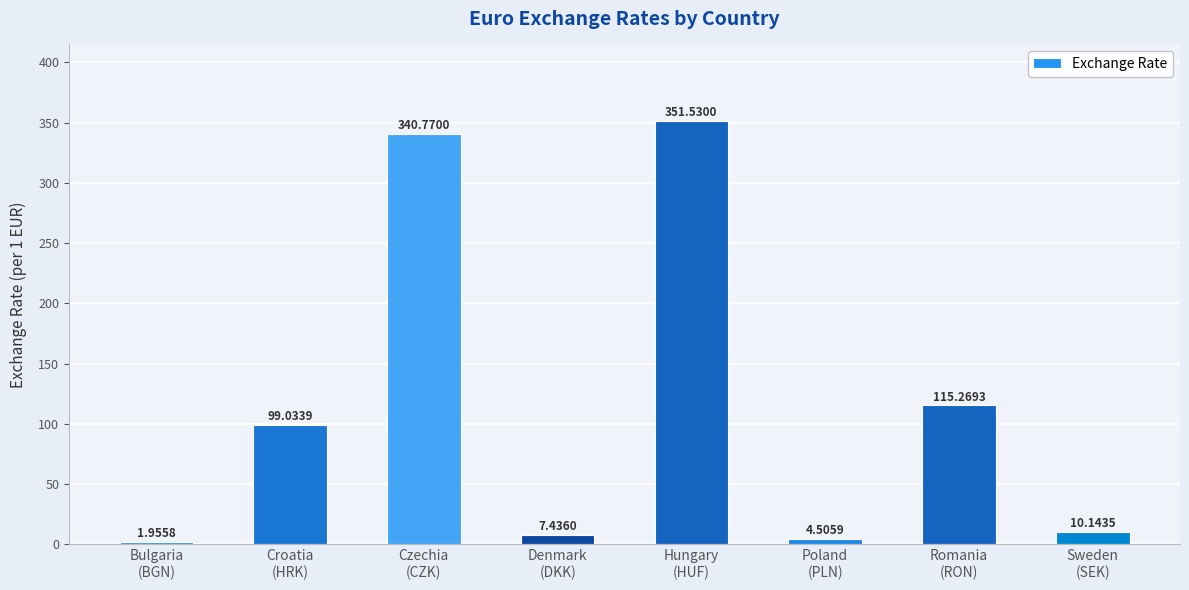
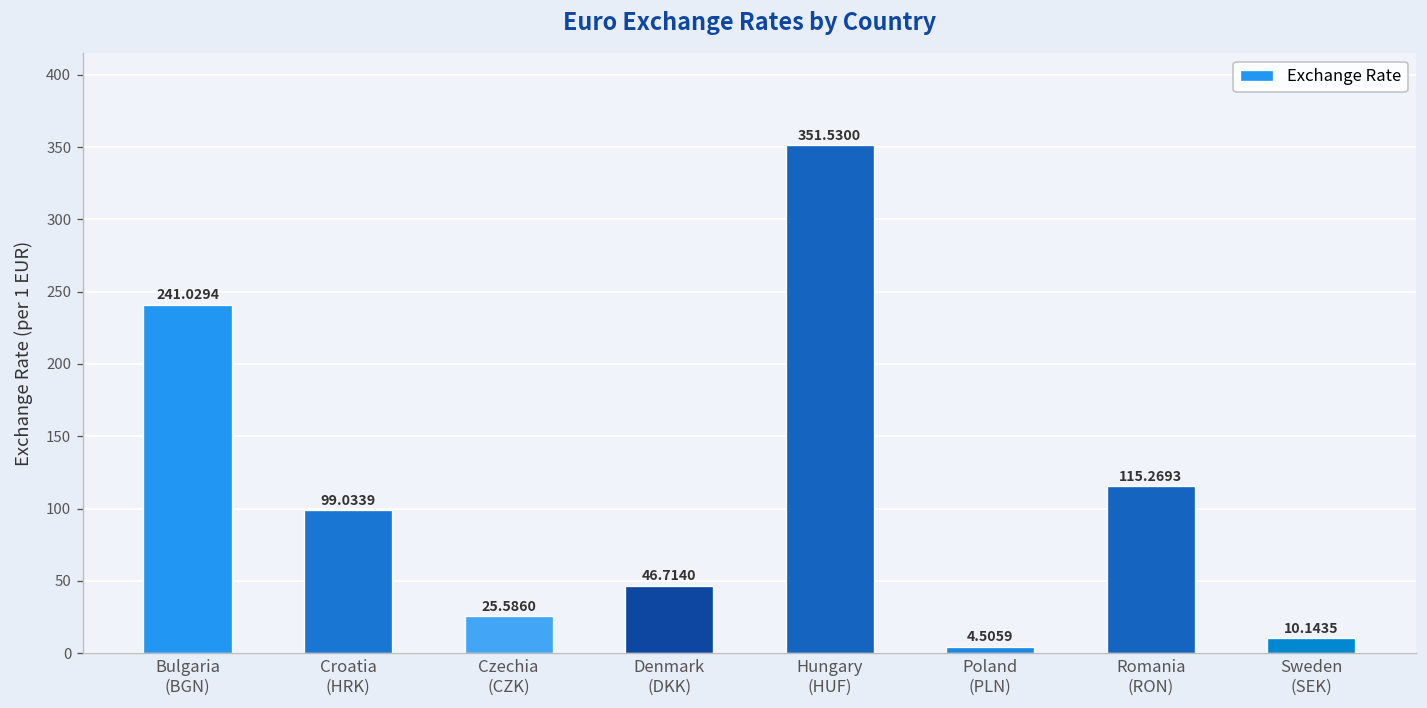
  {
-   "Bulgaria (BGN)": 1.9558,
+   "Bulgaria (BGN)": 241.0294,
    "Croatia (HRK)": 99.0339,
-   "Czechia (CZK)": 340.7700,
-   "Denmark (DKK)": 7.4360,
+   "Czechia (CZK)": 25.5860,
+   "Denmark (DKK)": 46.7140,
    "Hungary (HUF)": 351.5300,
    "Poland (PLN)": 4.5059,
    "Romania (RON)": 115.2693,
    "Sweden (SEK)": 10.1435
  }
